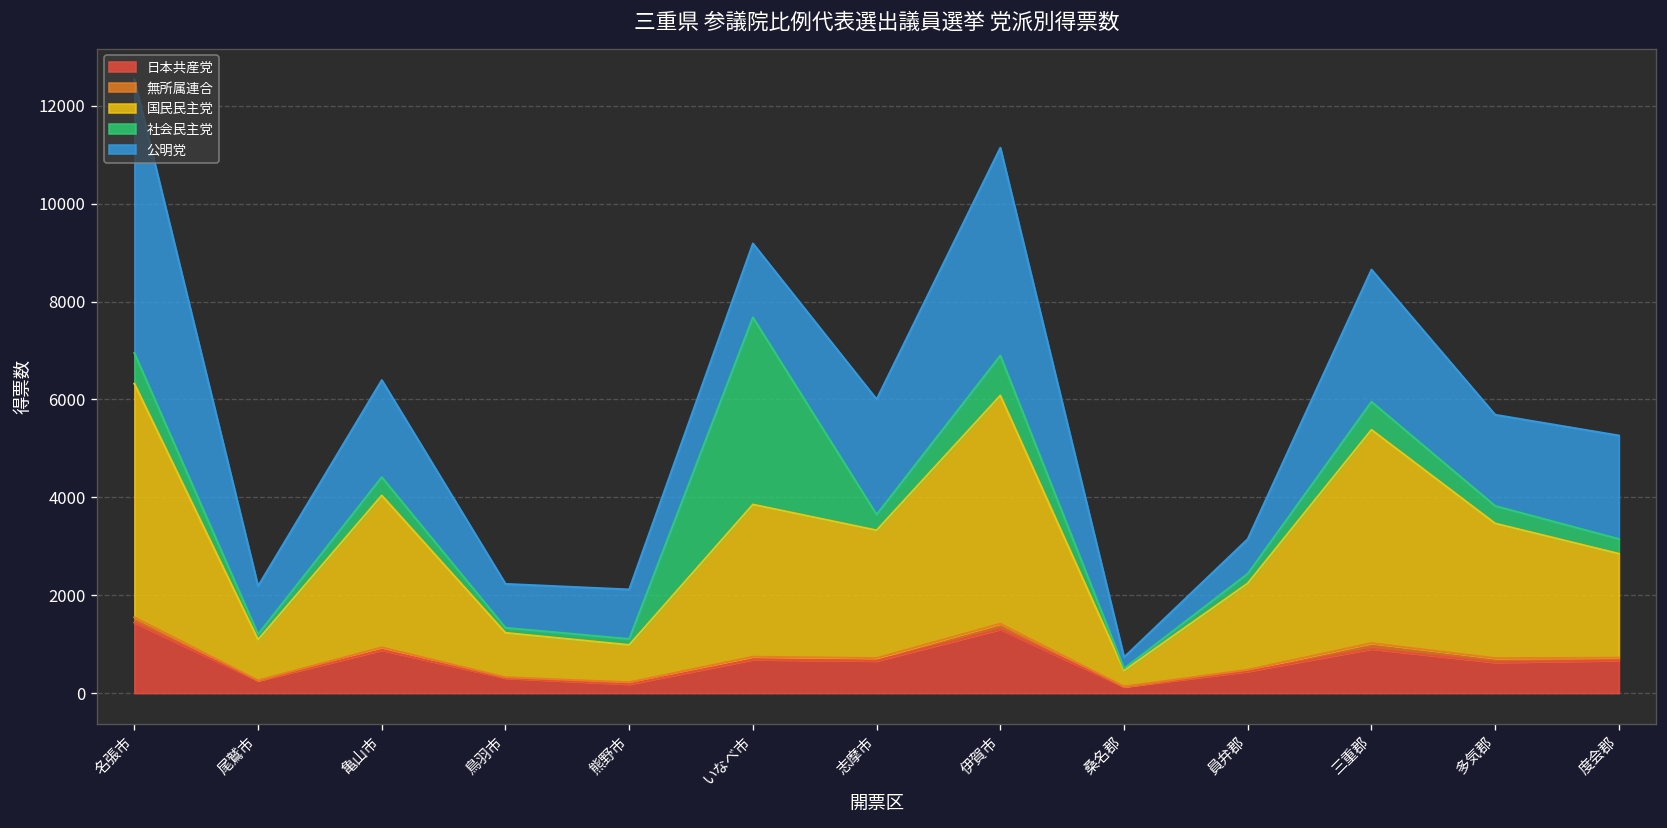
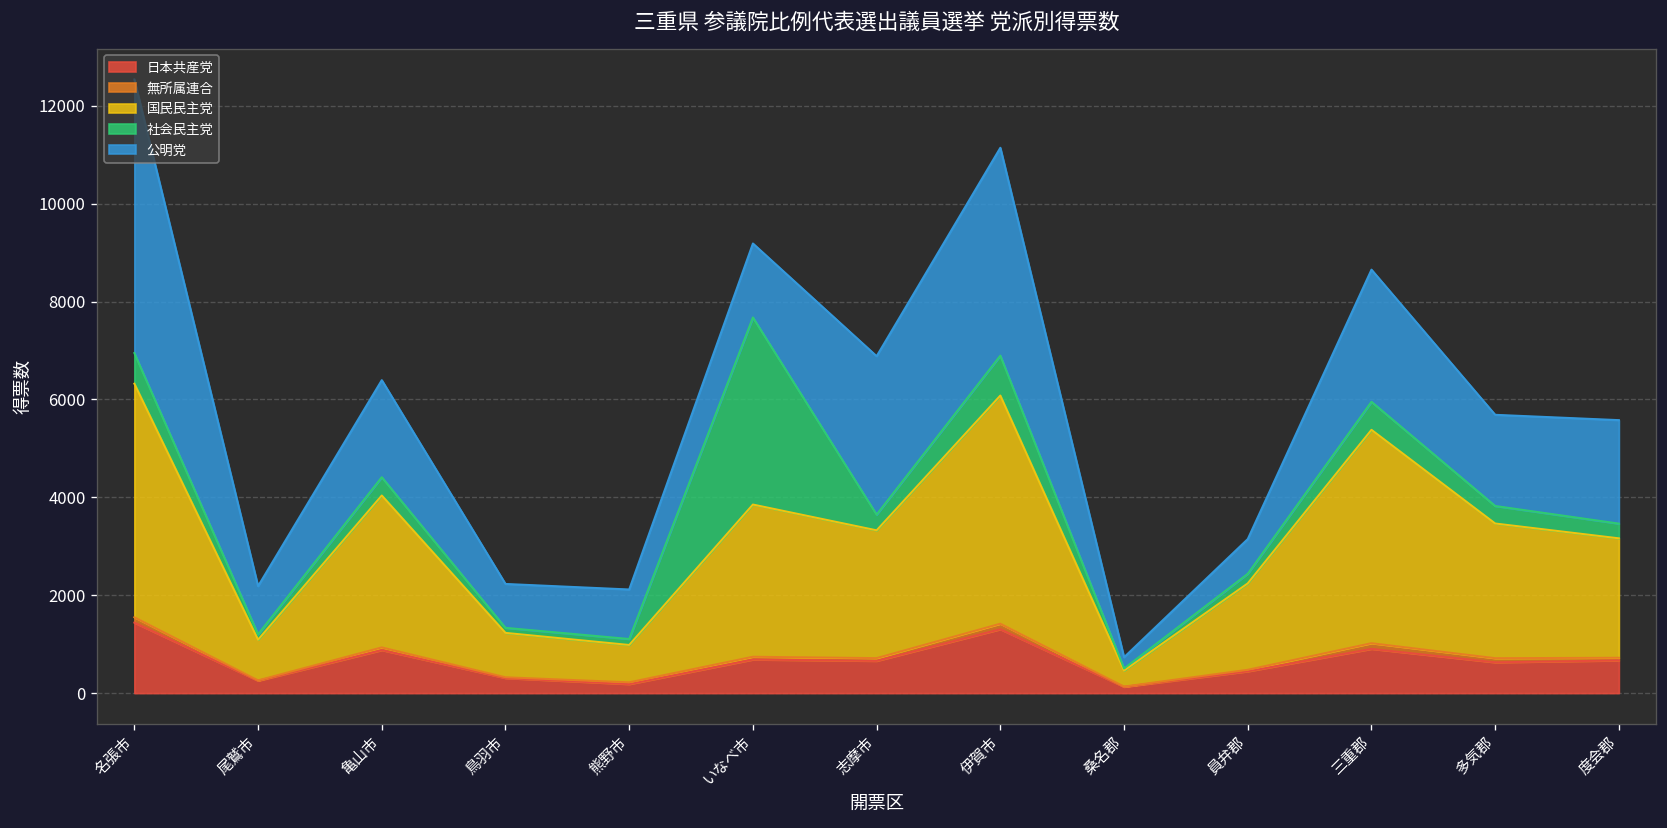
  {
    "国民民主党": {
      "名張市": 4800,
      "尾鷲市": 800,
      "亀山市": 3100,
      "鳥羽市": 900,
      "熊野市": 800,
      "いなべ市": 3100,
      "志摩市": 2600,
      "伊賀市": 4700,
      "員弁郡": 1800,
      "三重郡": 4400,
      "多気郡": 2800,
-     "度会郡": 2100
+     "度会郡": 2400
    },
    "社会民主党": {
      "名張市": 600,
      "尾鷲市": 100,
      "亀山市": 400,
      "鳥羽市": 100,
      "熊野市": 100,
      "いなべ市": 3800,
      "志摩市": 300,
      "伊賀市": 800,
      "員弁郡": 200,
      "三重郡": 600,
      "多気郡": 400,
      "度会郡": 300
    },
    "公明党": {
      "尾鷲市": 1000,
      "亀山市": 2000,
      "鳥羽市": 900,
      "熊野市": 1000,
      "いなべ市": 1500,
-     "志摩市": 2400,
+     "志摩市": 3200,
      "伊賀市": 4200,
      "桑名郡": 200,
      "員弁郡": 700,
      "三重郡": 2700,
      "多気郡": 1900,
      "度会郡": 2100
    }
  }
